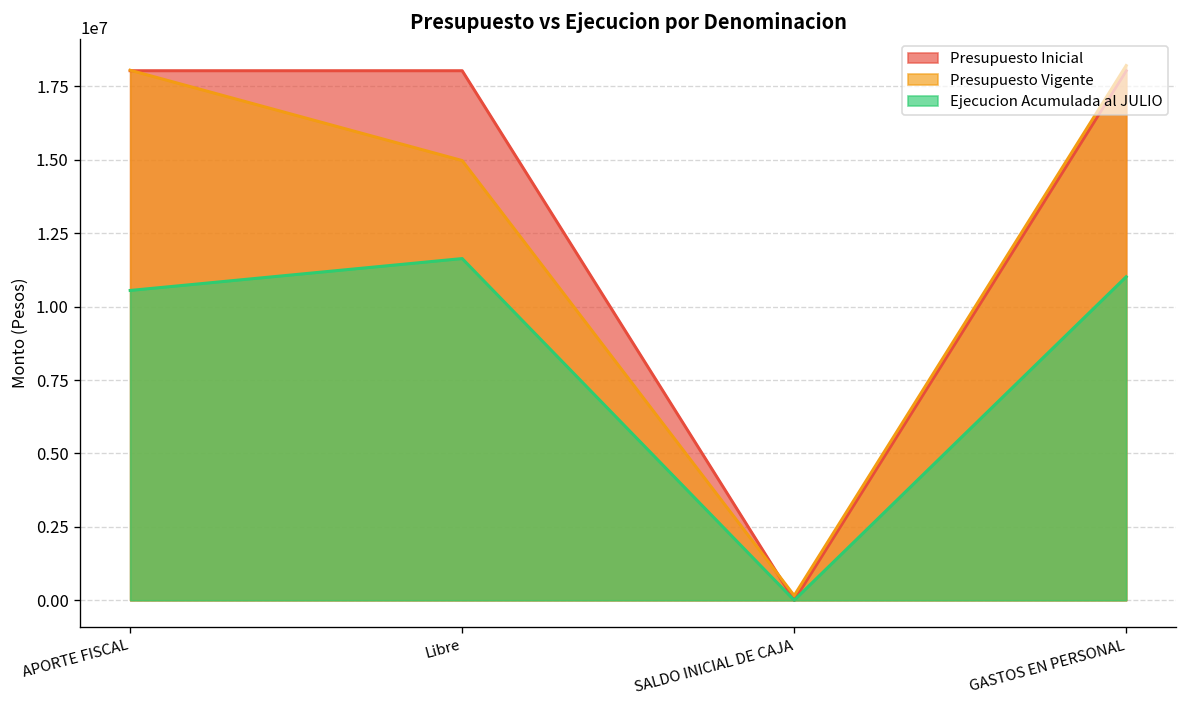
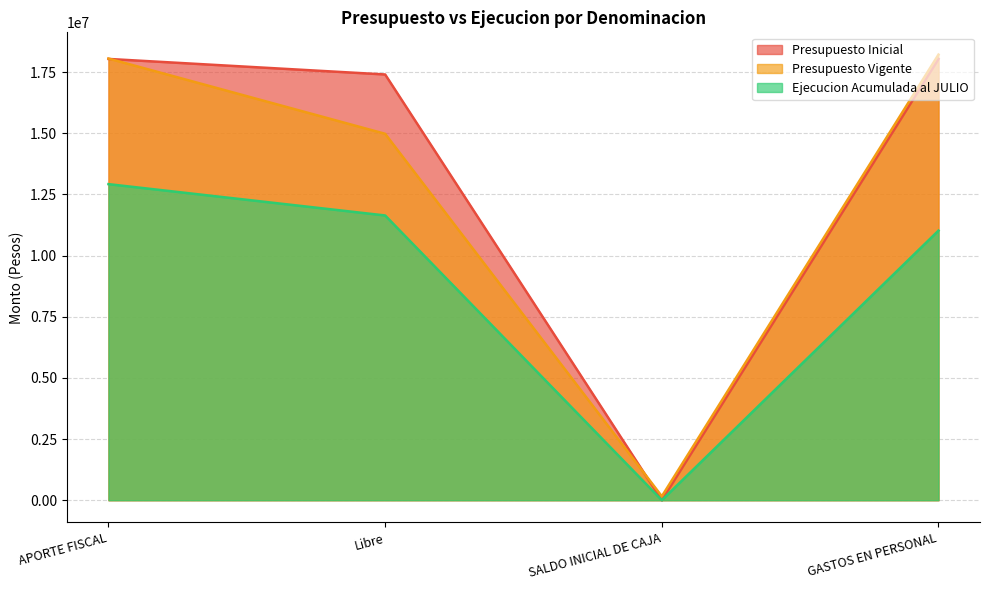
  {
    "Presupuesto Inicial": {
-     "Libre": 18000000
+     "Libre": 17400000
    },
    "Presupuesto Vigente": {
      "Libre": 15000000,
      "SALDO INICIAL DE CAJA": 200000
    },
    "Ejecucion Acumulada al JULIO": {
-     "APORTE FISCAL": 10600000,
+     "APORTE FISCAL": 12900000,
      "Libre": 11600000,
      "GASTOS EN PERSONAL": 11000000
    }
  }
